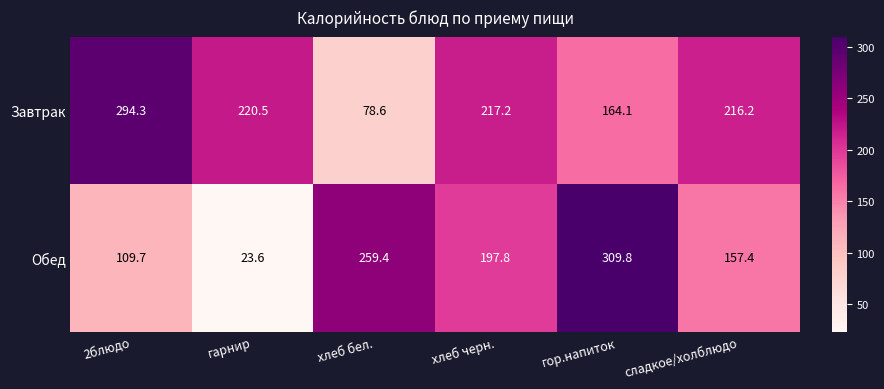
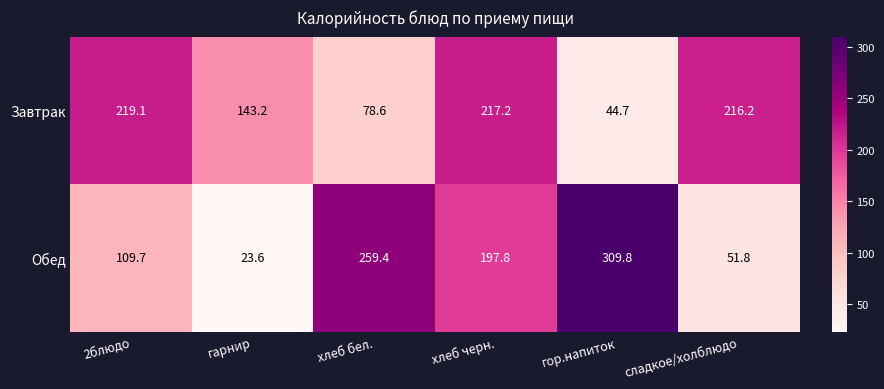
  {
    "Завтрак": {
-     "2блюдо": 294.3,
-     "гарнир": 220.5,
+     "2блюдо": 219.1,
+     "гарнир": 143.2,
      "хлеб бел.": 78.6,
      "хлеб черн.": 217.2,
-     "гор.напиток": 164.1,
+     "гор.напиток": 44.7,
      "сладкое/холблюдо": 216.2
    },
    "Обед": {
      "2блюдо": 109.7,
      "гарнир": 23.6,
      "хлеб бел.": 259.4,
      "хлеб черн.": 197.8,
      "гор.напиток": 309.8,
-     "сладкое/холблюдо": 157.4
+     "сладкое/холблюдо": 51.8
    }
  }
